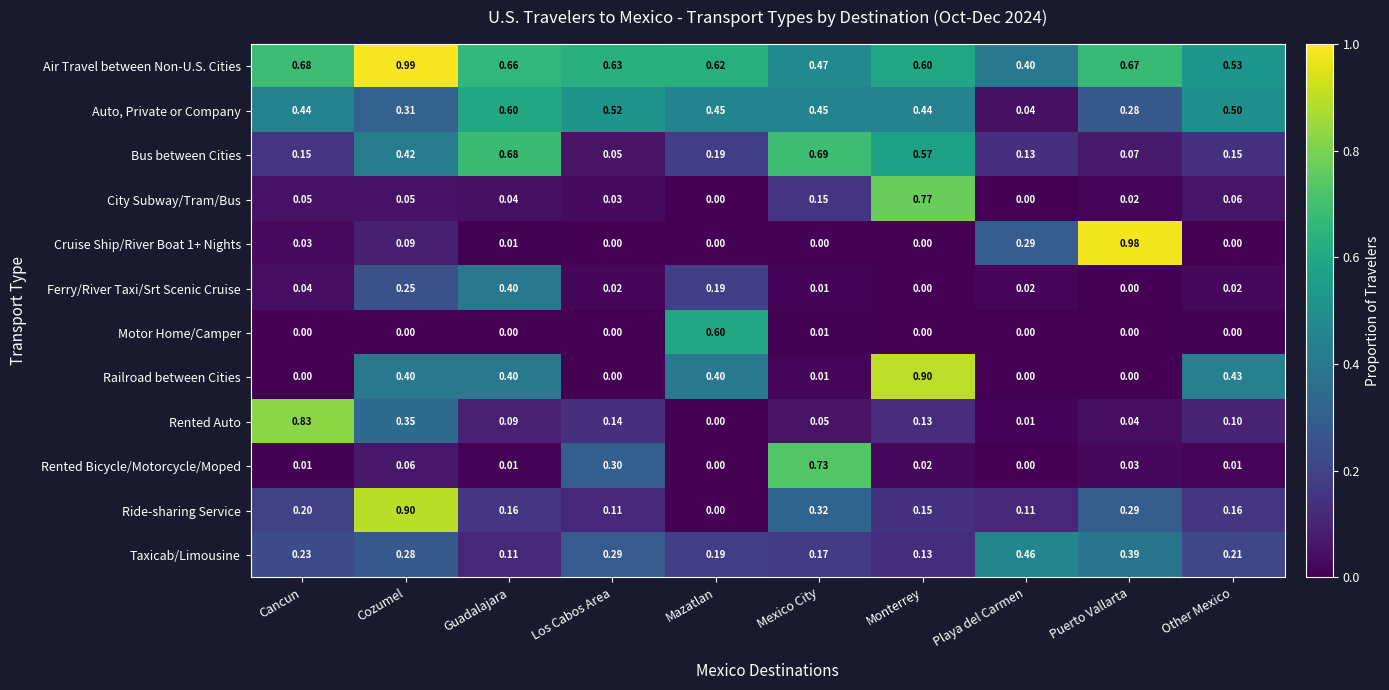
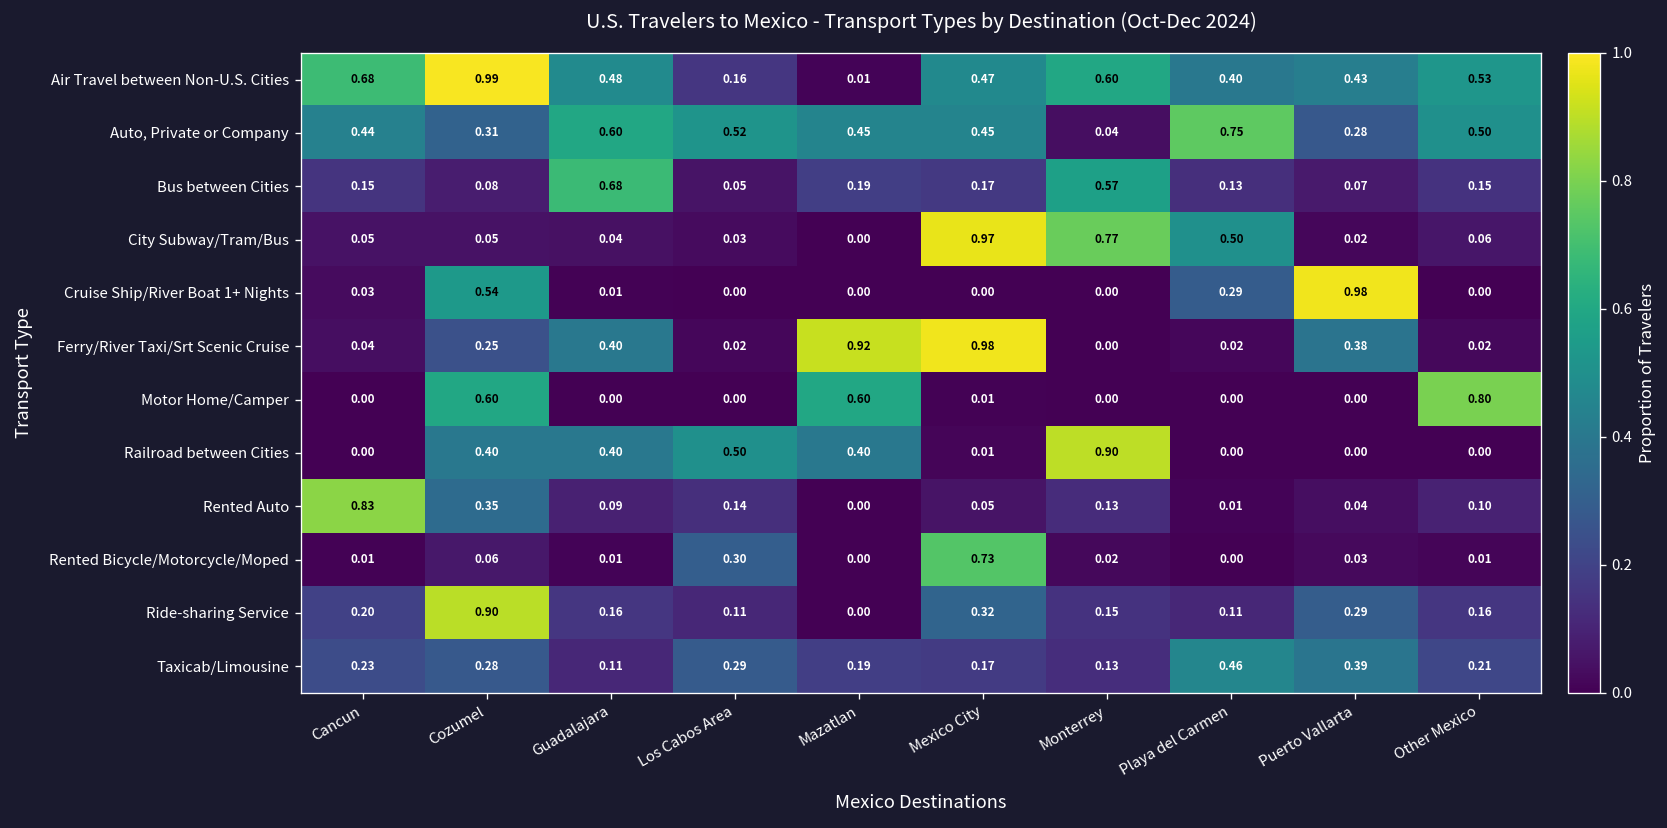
  {
    "Air Travel between Non-U.S. Cities": {
      "Cancun": 0.68,
      "Cozumel": 0.99,
-     "Guadalajara": 0.66,
-     "Los Cabos Area": 0.63,
-     "Mazatlan": 0.62,
+     "Guadalajara": 0.48,
+     "Los Cabos Area": 0.16,
+     "Mazatlan": 0.01,
      "Mexico City": 0.47,
      "Monterrey": 0.60,
      "Playa del Carmen": 0.40,
-     "Puerto Vallarta": 0.67,
+     "Puerto Vallarta": 0.43,
      "Other Mexico": 0.53
    },
    "Auto, Private or Company": {
      "Cancun": 0.44,
      "Cozumel": 0.31,
      "Guadalajara": 0.60,
      "Los Cabos Area": 0.52,
      "Mazatlan": 0.45,
      "Mexico City": 0.45,
-     "Monterrey": 0.44,
-     "Playa del Carmen": 0.04,
+     "Monterrey": 0.04,
+     "Playa del Carmen": 0.75,
      "Puerto Vallarta": 0.28,
      "Other Mexico": 0.50
    },
    "Bus between Cities": {
      "Cancun": 0.15,
-     "Cozumel": 0.42,
+     "Cozumel": 0.08,
      "Guadalajara": 0.68,
      "Los Cabos Area": 0.05,
      "Mazatlan": 0.19,
-     "Mexico City": 0.69,
+     "Mexico City": 0.17,
      "Monterrey": 0.57,
      "Playa del Carmen": 0.13,
      "Puerto Vallarta": 0.07,
      "Other Mexico": 0.15
    },
    "City Subway/Tram/Bus": {
      "Cancun": 0.05,
      "Cozumel": 0.05,
      "Guadalajara": 0.04,
      "Los Cabos Area": 0.03,
      "Mazatlan": 0.00,
-     "Mexico City": 0.15,
+     "Mexico City": 0.97,
      "Monterrey": 0.77,
-     "Playa del Carmen": 0.00,
+     "Playa del Carmen": 0.50,
      "Puerto Vallarta": 0.02,
      "Other Mexico": 0.06
    },
    "Cruise Ship/River Boat 1+ Nights": {
      "Cancun": 0.03,
-     "Cozumel": 0.09,
+     "Cozumel": 0.54,
      "Guadalajara": 0.01,
      "Los Cabos Area": 0.00,
      "Mazatlan": 0.00,
      "Mexico City": 0.00,
      "Monterrey": 0.00,
      "Playa del Carmen": 0.29,
      "Puerto Vallarta": 0.98,
      "Other Mexico": 0.00
    },
    "Ferry/River Taxi/Srt Scenic Cruise": {
      "Cancun": 0.04,
      "Cozumel": 0.25,
      "Guadalajara": 0.40,
      "Los Cabos Area": 0.02,
-     "Mazatlan": 0.19,
-     "Mexico City": 0.01,
+     "Mazatlan": 0.92,
+     "Mexico City": 0.98,
      "Monterrey": 0.00,
      "Playa del Carmen": 0.02,
-     "Puerto Vallarta": 0.00,
+     "Puerto Vallarta": 0.38,
      "Other Mexico": 0.02
    },
    "Motor Home/Camper": {
      "Cancun": 0.00,
-     "Cozumel": 0.00,
+     "Cozumel": 0.60,
      "Guadalajara": 0.00,
      "Los Cabos Area": 0.00,
      "Mazatlan": 0.60,
      "Mexico City": 0.01,
      "Monterrey": 0.00,
      "Playa del Carmen": 0.00,
      "Puerto Vallarta": 0.00,
-     "Other Mexico": 0.00
+     "Other Mexico": 0.80
    },
    "Railroad between Cities": {
      "Cancun": 0.00,
      "Cozumel": 0.40,
      "Guadalajara": 0.40,
-     "Los Cabos Area": 0.00,
+     "Los Cabos Area": 0.50,
      "Mazatlan": 0.40,
      "Mexico City": 0.01,
      "Monterrey": 0.90,
      "Playa del Carmen": 0.00,
      "Puerto Vallarta": 0.00,
-     "Other Mexico": 0.43
+     "Other Mexico": 0.00
    },
    "Rented Auto": {
      "Cancun": 0.83,
      "Cozumel": 0.35,
      "Guadalajara": 0.09,
      "Los Cabos Area": 0.14,
      "Mazatlan": 0.00,
      "Mexico City": 0.05,
      "Monterrey": 0.13,
      "Playa del Carmen": 0.01,
      "Puerto Vallarta": 0.04,
      "Other Mexico": 0.10
    },
    "Rented Bicycle/Motorcycle/Moped": {
      "Cancun": 0.01,
      "Cozumel": 0.06,
      "Guadalajara": 0.01,
      "Los Cabos Area": 0.30,
      "Mazatlan": 0.00,
      "Mexico City": 0.73,
      "Monterrey": 0.02,
      "Playa del Carmen": 0.00,
      "Puerto Vallarta": 0.03,
      "Other Mexico": 0.01
    },
    "Ride-sharing Service": {
      "Cancun": 0.20,
      "Cozumel": 0.90,
      "Guadalajara": 0.16,
      "Los Cabos Area": 0.11,
      "Mazatlan": 0.00,
      "Mexico City": 0.32,
      "Monterrey": 0.15,
      "Playa del Carmen": 0.11,
      "Puerto Vallarta": 0.29,
      "Other Mexico": 0.16
    },
    "Taxicab/Limousine": {
      "Cancun": 0.23,
      "Cozumel": 0.28,
      "Guadalajara": 0.11,
      "Los Cabos Area": 0.29,
      "Mazatlan": 0.19,
      "Mexico City": 0.17,
      "Monterrey": 0.13,
      "Playa del Carmen": 0.46,
      "Puerto Vallarta": 0.39,
      "Other Mexico": 0.21
    }
  }
